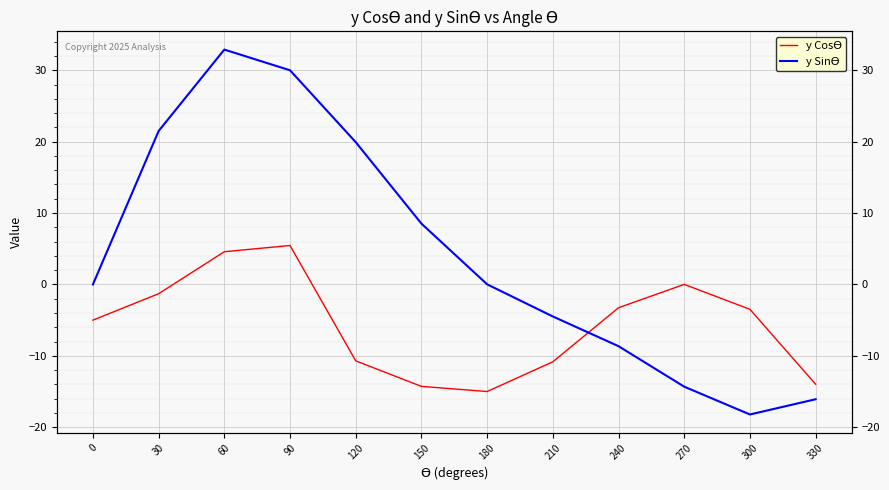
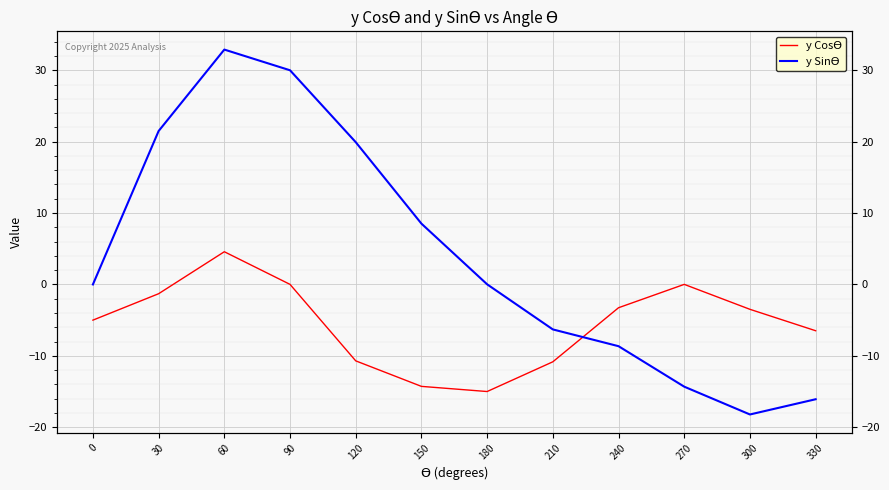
  {
    "y CosӨ": {
      "0": -5,
      "30": -1,
      "60": 5,
-     "90": 5,
+     "90": 0,
      "120": -11,
      "150": -14,
      "180": -15,
      "210": -11,
      "240": -3,
      "270": 0,
      "300": -3,
-     "330": -14
+     "330": -6
    },
    "y SinӨ": {
      "0": 0,
      "30": 21,
      "60": 33,
      "90": 30,
      "120": 20,
      "150": 9,
      "180": 0,
-     "210": -4,
+     "210": -6,
      "240": -9,
      "270": -14,
      "300": -18,
      "330": -16
    }
  }
